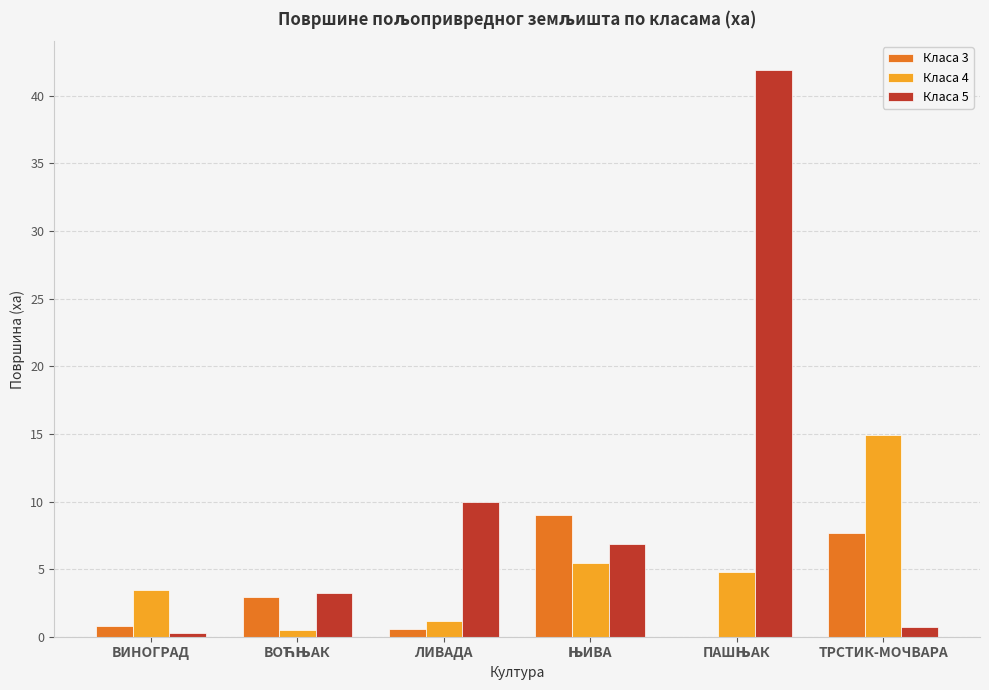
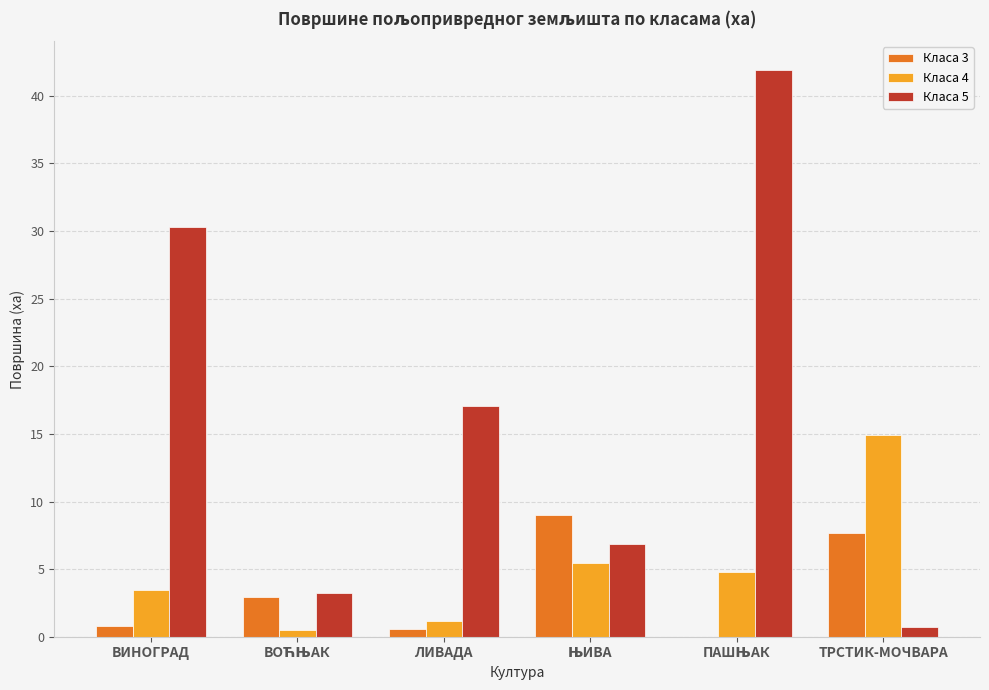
  {
    "Класа 5": {
-     "ВИНОГРАД": 0.3,
+     "ВИНОГРАД": 30.3,
      "ВОЋЊАК": 3.3,
-     "ЛИВАДА": 10.0,
+     "ЛИВАДА": 17.0,
      "ЊИВА": 6.9,
      "ПАШЊАК": 41.9,
      "ТРСТИК-МОЧВАРА": 0.7
    }
  }
